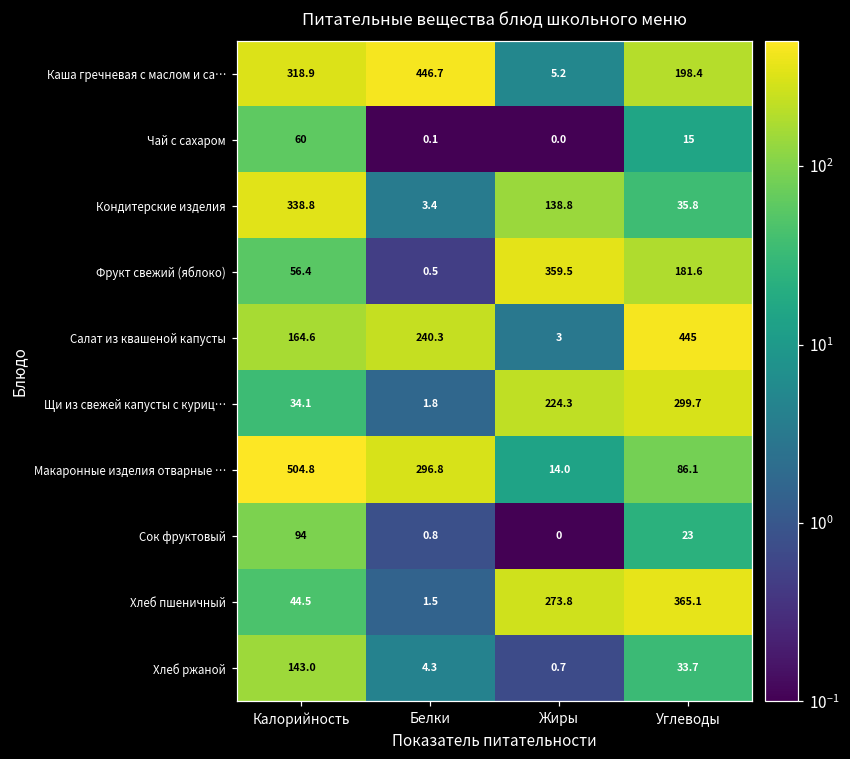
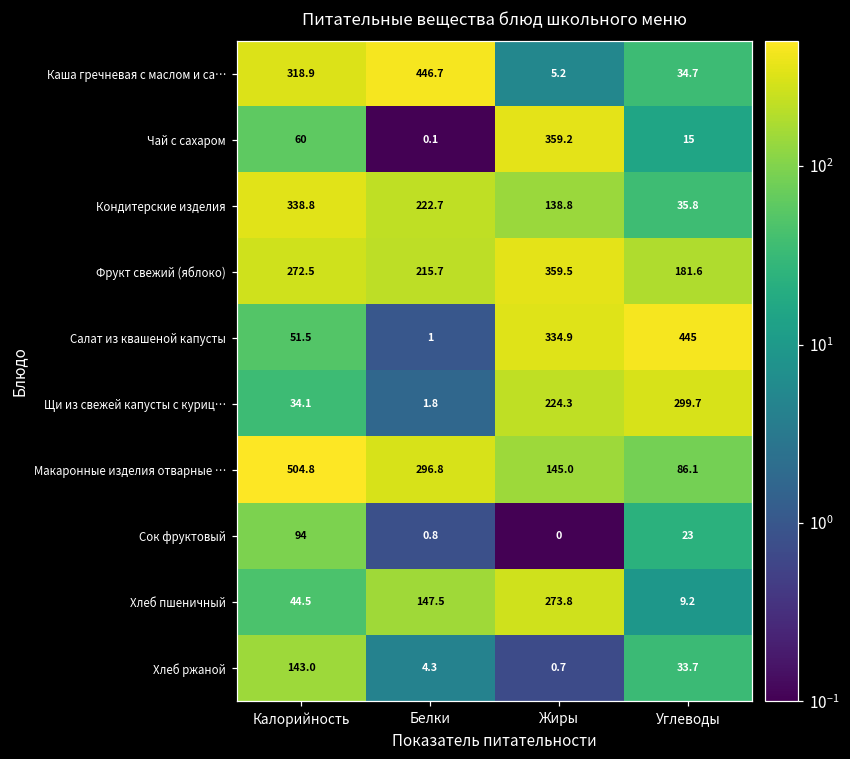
  {
    "Каша гречневая с маслом и са…": {
      "Калорийность": 318.9,
      "Белки": 446.7,
      "Жиры": 5.2,
-     "Углеводы": 198.4
+     "Углеводы": 34.7
    },
    "Чай с сахаром": {
      "Калорийность": 60,
      "Белки": 0.1,
-     "Жиры": 0.0,
+     "Жиры": 359.2,
      "Углеводы": 15
    },
    "Кондитерские изделия": {
      "Калорийность": 338.8,
-     "Белки": 3.4,
+     "Белки": 222.7,
      "Жиры": 138.8,
      "Углеводы": 35.8
    },
    "Фрукт свежий (яблоко)": {
-     "Калорийность": 56.4,
-     "Белки": 0.5,
+     "Калорийность": 272.5,
+     "Белки": 215.7,
      "Жиры": 359.5,
      "Углеводы": 181.6
    },
    "Салат из квашеной капусты": {
-     "Калорийность": 164.6,
-     "Белки": 240.3,
-     "Жиры": 3,
+     "Калорийность": 51.5,
+     "Белки": 1,
+     "Жиры": 334.9,
      "Углеводы": 445
    },
    "Щи из свежей капусты с куриц…": {
      "Калорийность": 34.1,
      "Белки": 1.8,
      "Жиры": 224.3,
      "Углеводы": 299.7
    },
    "Макаронные изделия отварные …": {
      "Калорийность": 504.8,
      "Белки": 296.8,
-     "Жиры": 14.0,
+     "Жиры": 145.0,
      "Углеводы": 86.1
    },
    "Сок фруктовый": {
      "Калорийность": 94,
      "Белки": 0.8,
      "Жиры": 0,
      "Углеводы": 23
    },
    "Хлеб пшеничный": {
      "Калорийность": 44.5,
-     "Белки": 1.5,
+     "Белки": 147.5,
      "Жиры": 273.8,
-     "Углеводы": 365.1
+     "Углеводы": 9.2
    },
    "Хлеб ржаной": {
      "Калорийность": 143.0,
      "Белки": 4.3,
      "Жиры": 0.7,
      "Углеводы": 33.7
    }
  }
